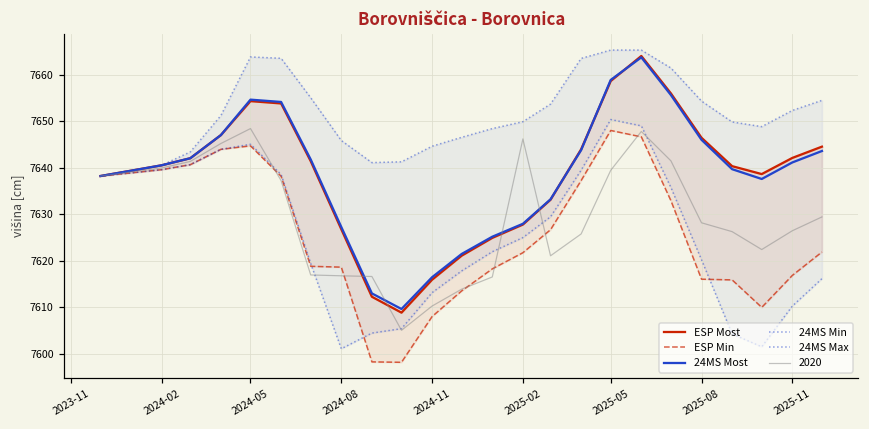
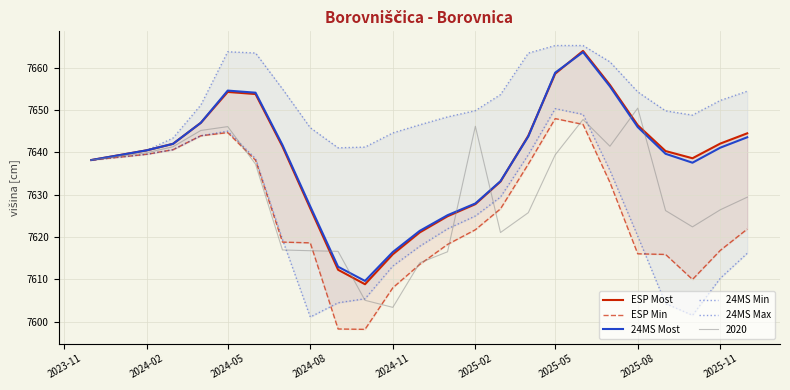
  {
    "2020": {
-     "2024-05": 7648,
+     "2024-05": 7646,
      "2024-08": 7617,
-     "2024-11": 7610,
+     "2024-11": 7603,
      "2025-02": 7646,
      "2025-05": 7639,
-     "2025-08": 7628,
+     "2025-08": 7650,
      "2025-11": 7626
    }
  }
